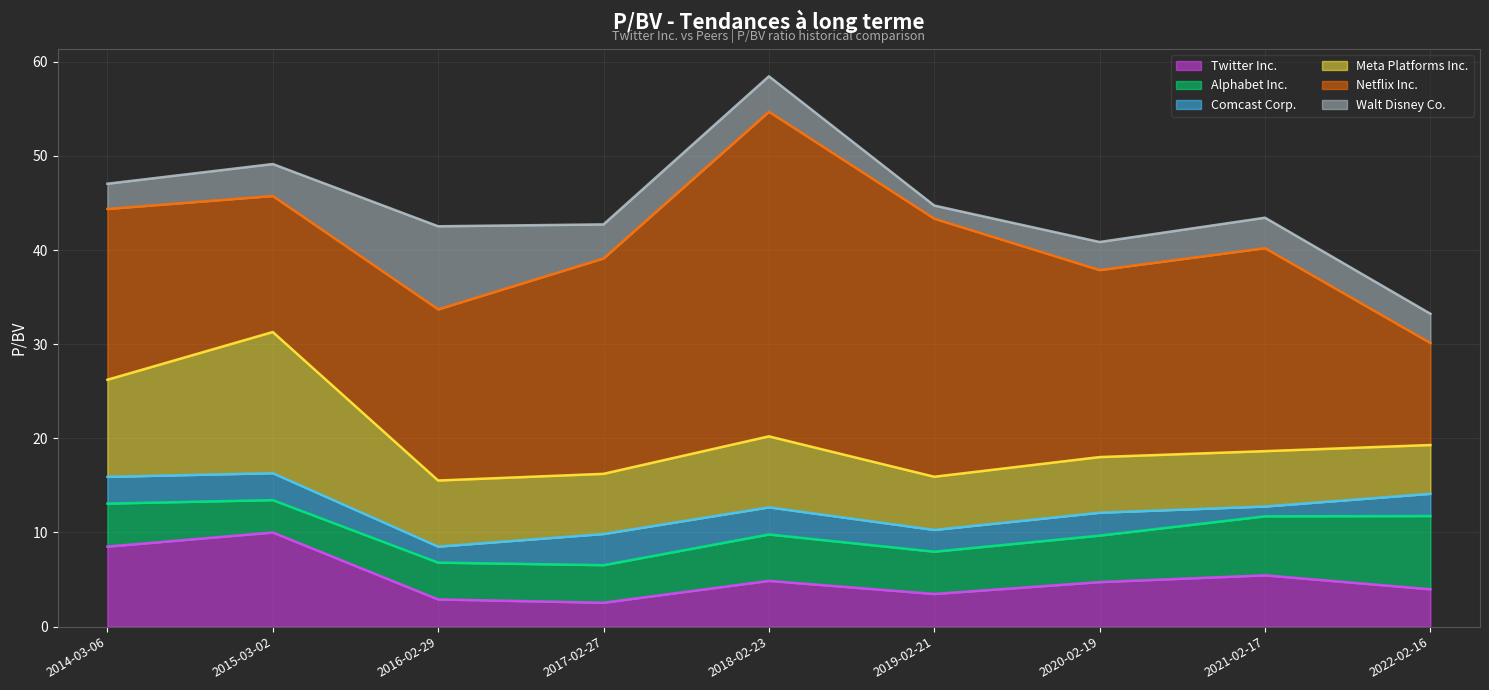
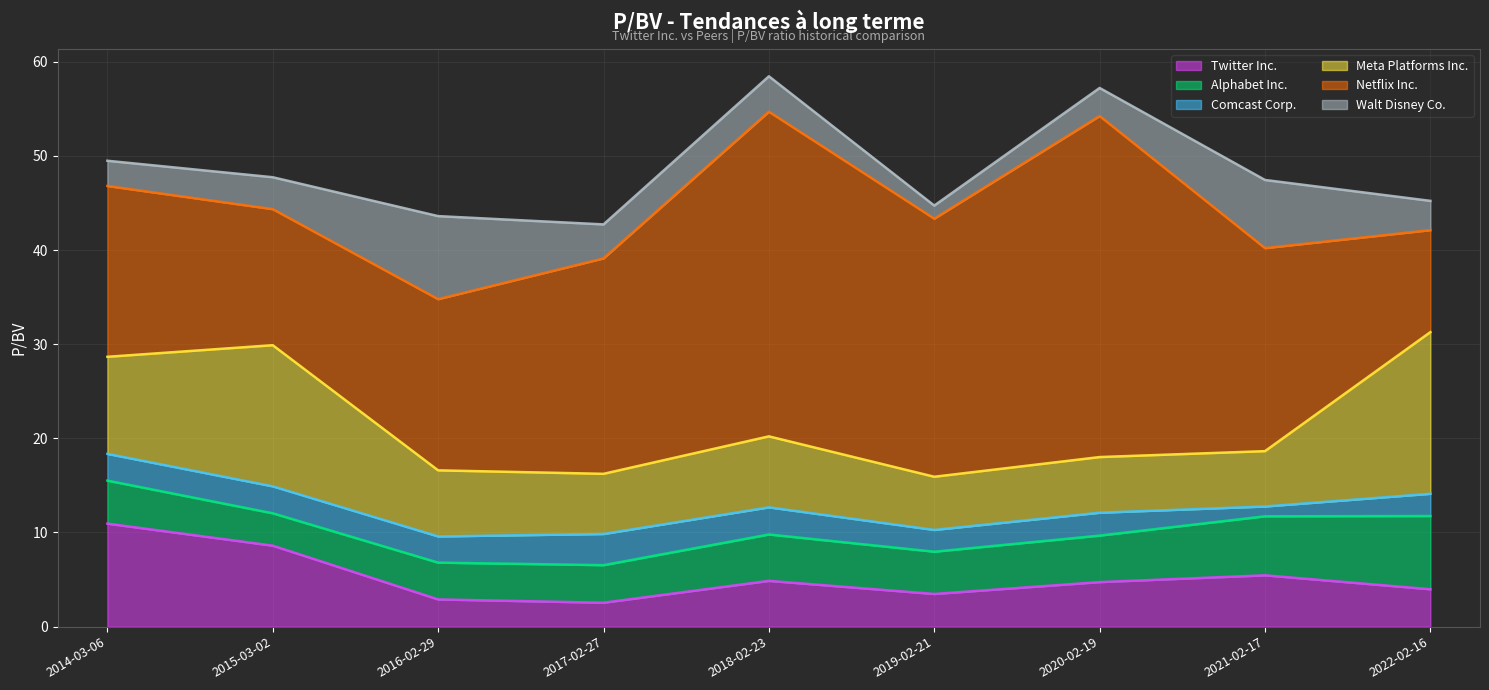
  {
    "Twitter Inc.": {
-     "2014-03-06": 9,
-     "2015-03-02": 10,
+     "2014-03-06": 11,
+     "2015-03-02": 9,
      "2016-02-29": 3,
      "2017-02-27": 3,
      "2018-02-23": 5,
      "2019-02-21": 3,
      "2020-02-19": 5,
      "2021-02-17": 5,
      "2022-02-16": 4
    },
    "Alphabet Inc.": {
      "2014-03-06": 5,
      "2015-03-02": 3,
      "2016-02-29": 4,
      "2017-02-27": 4,
      "2018-02-23": 5,
      "2019-02-21": 4,
      "2020-02-19": 5,
      "2021-02-17": 6,
      "2022-02-16": 8
    },
    "Comcast Corp.": {
      "2014-03-06": 3,
      "2015-03-02": 3,
-     "2016-02-29": 2,
+     "2016-02-29": 3,
      "2017-02-27": 3,
      "2018-02-23": 3,
      "2019-02-21": 2,
      "2020-02-19": 2,
      "2021-02-17": 1,
      "2022-02-16": 2
    },
    "Meta Platforms Inc.": {
      "2014-03-06": 10,
      "2015-03-02": 15,
      "2016-02-29": 7,
      "2017-02-27": 6,
      "2018-02-23": 8,
      "2019-02-21": 6,
      "2020-02-19": 6,
      "2021-02-17": 6,
-     "2022-02-16": 5
+     "2022-02-16": 17
    },
    "Netflix Inc.": {
      "2014-03-06": 18,
      "2015-03-02": 14,
      "2016-02-29": 18,
      "2017-02-27": 23,
      "2018-02-23": 34,
      "2019-02-21": 27,
-     "2020-02-19": 20,
+     "2020-02-19": 36,
      "2021-02-17": 22,
      "2022-02-16": 11
    },
    "Walt Disney Co.": {
      "2014-03-06": 3,
      "2015-03-02": 3,
      "2016-02-29": 9,
      "2017-02-27": 4,
      "2018-02-23": 4,
      "2019-02-21": 1,
      "2020-02-19": 3,
-     "2021-02-17": 3,
+     "2021-02-17": 7,
      "2022-02-16": 3
    }
  }
